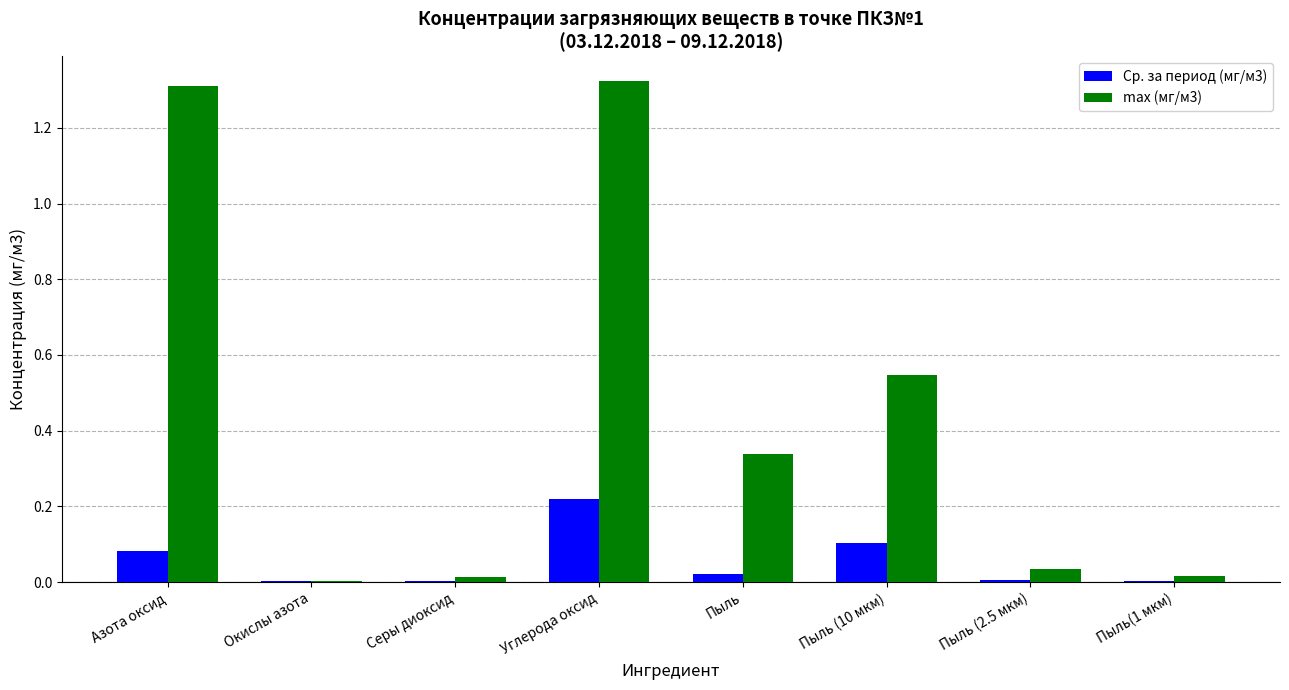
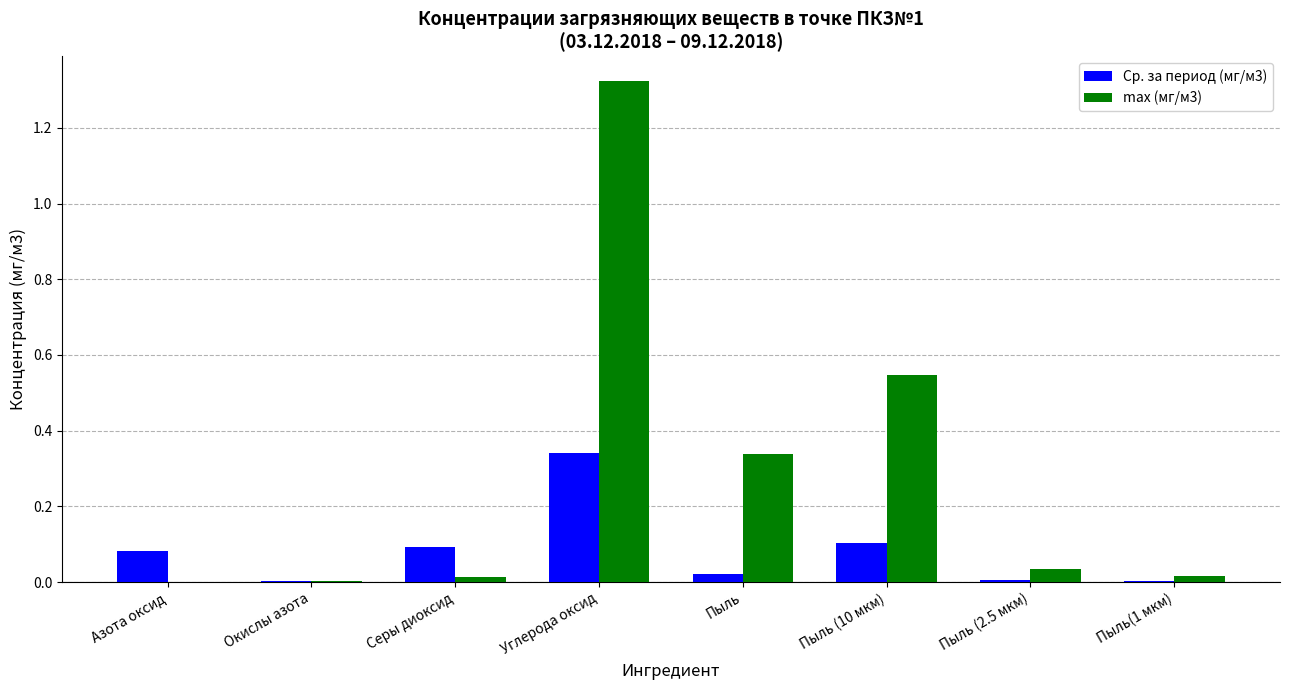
  {
    "Ср. за период (мг/м3)": {
      "Азота оксид": 0.08,
-     "Серы диоксид": 0.00,
-     "Углерода оксид": 0.22,
+     "Серы диоксид": 0.09,
+     "Углерода оксид": 0.34,
      "Пыль": 0.02,
      "Пыль (10 мкм)": 0.10
    },
    "max (мг/м3)": {
-     "Азота оксид": 1.31,
+     "Азота оксид": 0.00,
      "Серы диоксид": 0.01,
      "Углерода оксид": 1.32,
      "Пыль": 0.34,
      "Пыль (10 мкм)": 0.55,
      "Пыль (2.5 мкм)": 0.03,
      "Пыль(1 мкм)": 0.02
    }
  }
